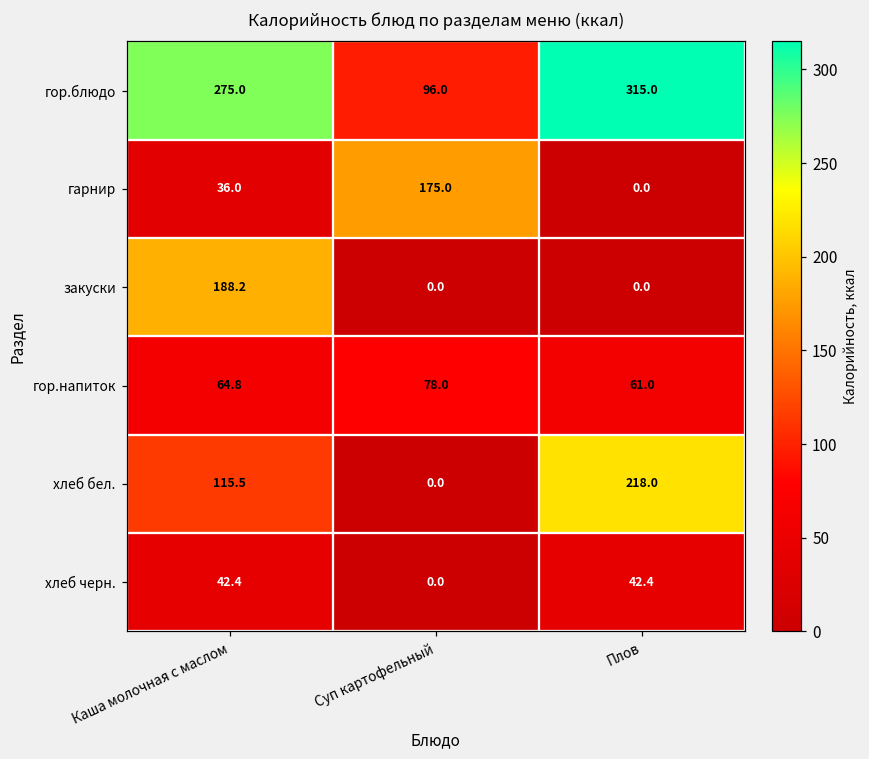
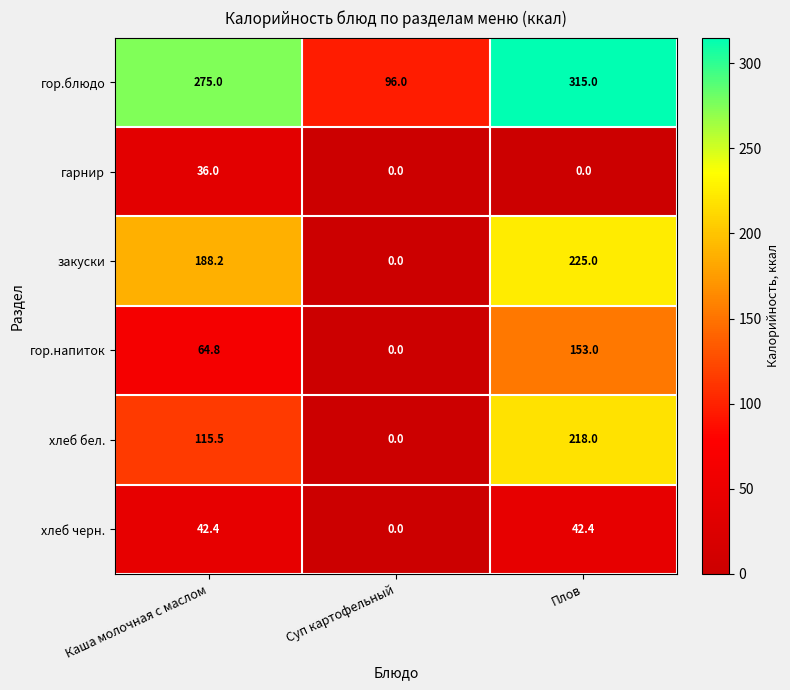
  {
    "гор.блюдо": {
      "Каша молочная с маслом": 275.0,
      "Суп картофельный": 96.0,
      "Плов": 315.0
    },
    "гарнир": {
      "Каша молочная с маслом": 36.0,
-     "Суп картофельный": 175.0,
+     "Суп картофельный": 0.0,
      "Плов": 0.0
    },
    "закуски": {
      "Каша молочная с маслом": 188.2,
      "Суп картофельный": 0.0,
-     "Плов": 0.0
+     "Плов": 225.0
    },
    "гор.напиток": {
      "Каша молочная с маслом": 64.8,
-     "Суп картофельный": 78.0,
-     "Плов": 61.0
+     "Суп картофельный": 0.0,
+     "Плов": 153.0
    },
    "хлеб бел.": {
      "Каша молочная с маслом": 115.5,
      "Суп картофельный": 0.0,
      "Плов": 218.0
    },
    "хлеб черн.": {
      "Каша молочная с маслом": 42.4,
      "Суп картофельный": 0.0,
      "Плов": 42.4
    }
  }
